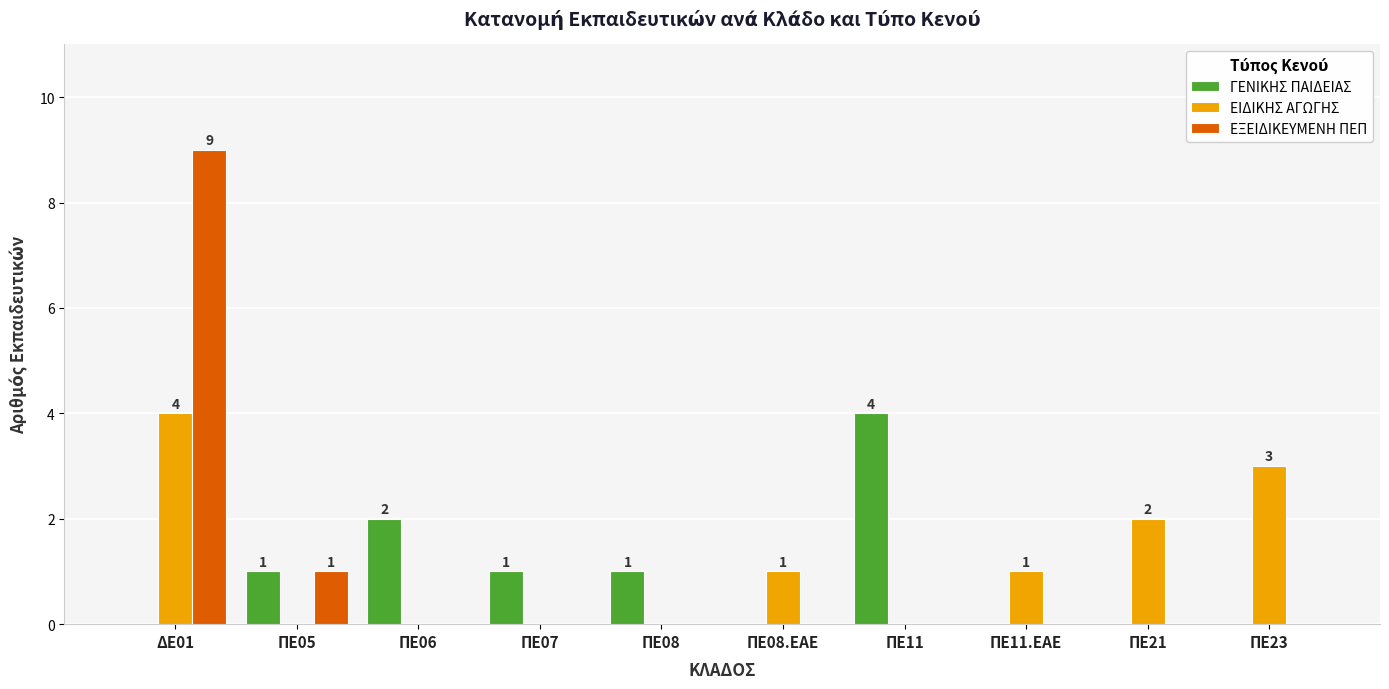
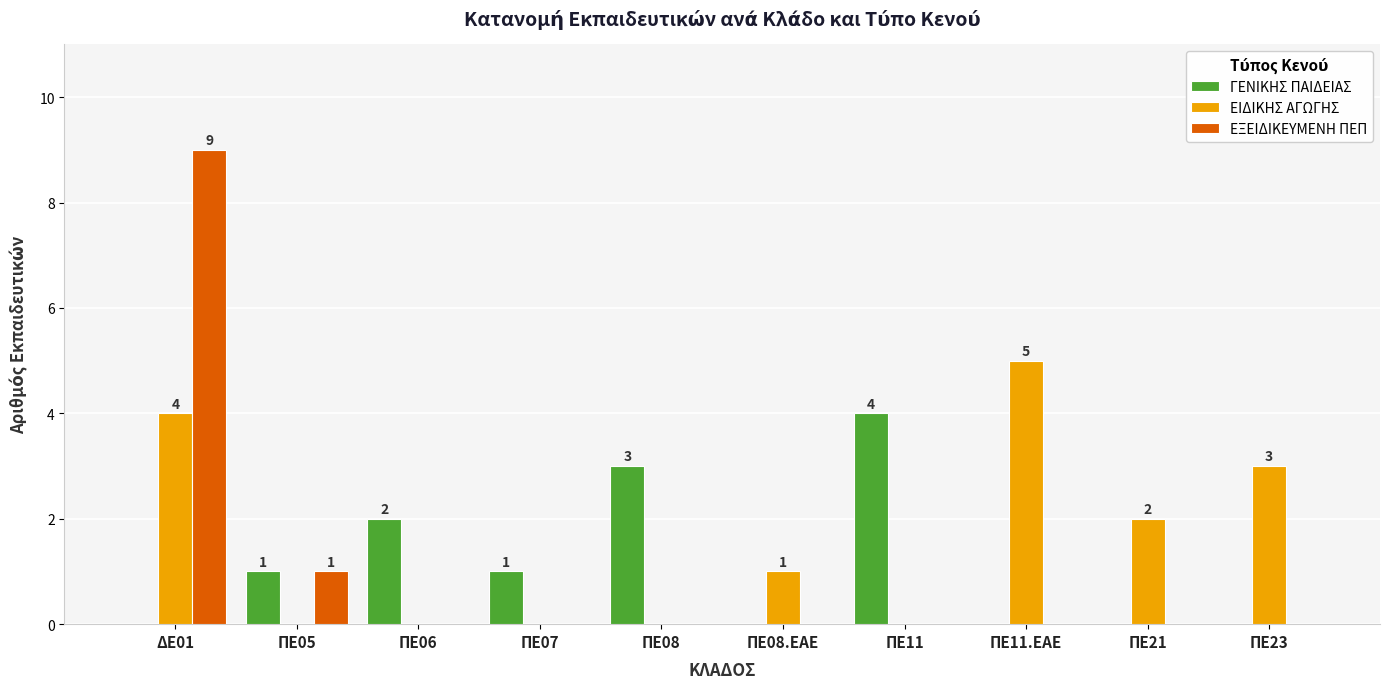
  {
    "ΓΕΝΙΚΗΣ ΠΑΙΔΕΙΑΣ": {
      "ΠΕ05": 1,
      "ΠΕ06": 2,
      "ΠΕ07": 1,
-     "ΠΕ08": 1,
+     "ΠΕ08": 3,
      "ΠΕ11": 4
    },
    "ΕΙΔΙΚΗΣ ΑΓΩΓΗΣ": {
      "ΔΕ01": 4,
      "ΠΕ08.ΕΑΕ": 1,
-     "ΠΕ11.ΕΑΕ": 1,
+     "ΠΕ11.ΕΑΕ": 5,
      "ΠΕ21": 2,
      "ΠΕ23": 3
    },
    "ΕΞΕΙΔΙΚΕΥΜΕΝΗ ΠΕΠ": {
      "ΔΕ01": 9,
      "ΠΕ05": 1
    }
  }
